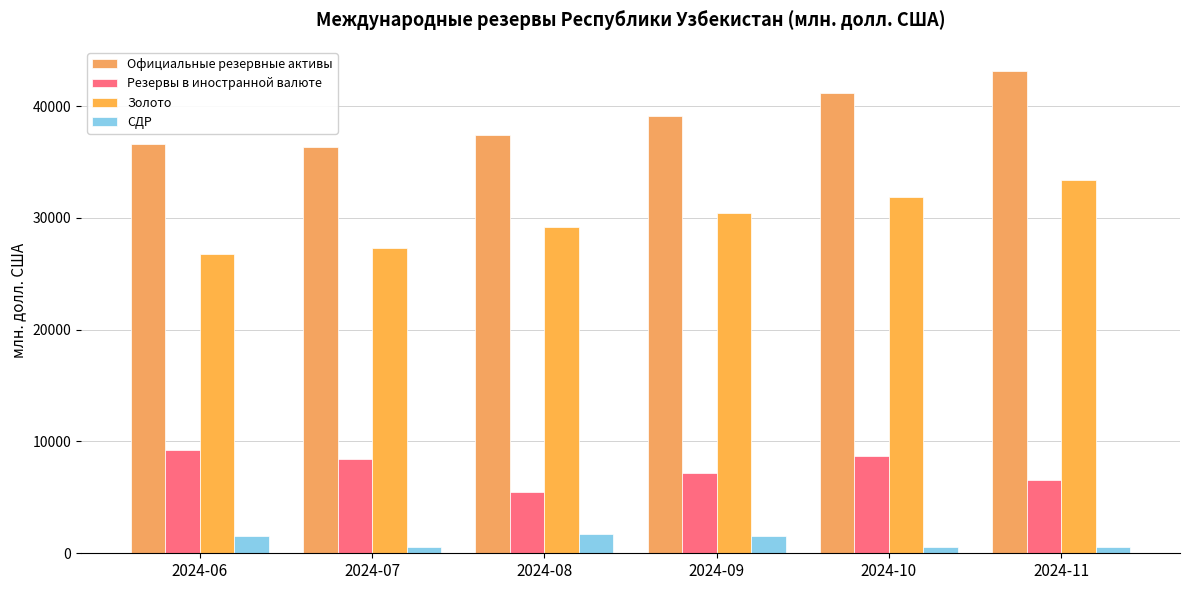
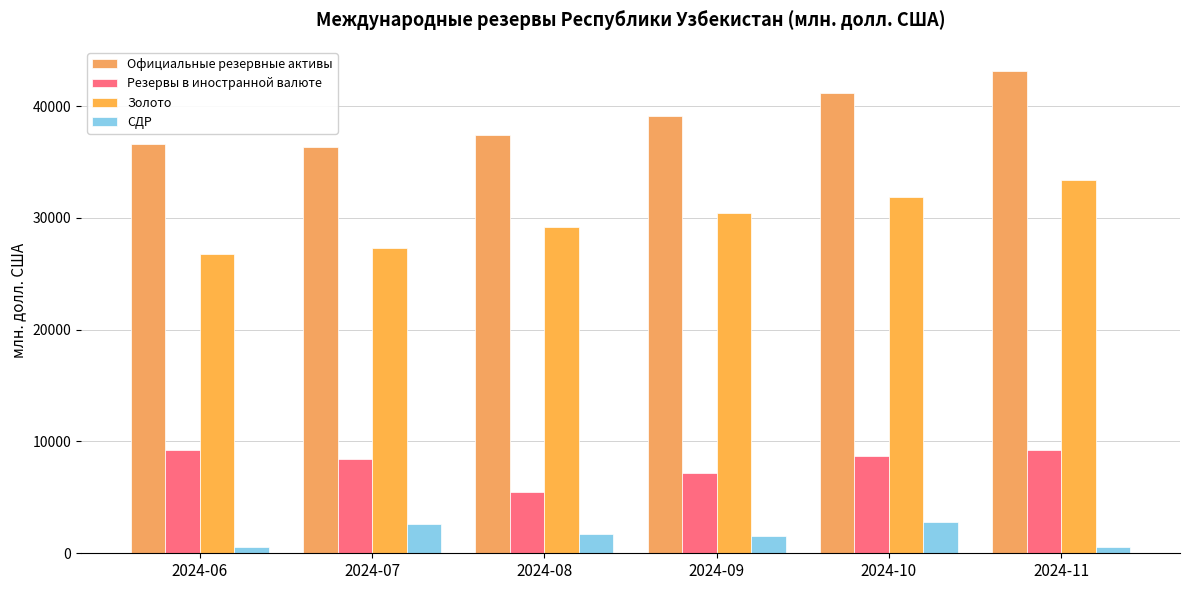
  {
    "Резервы в иностранной валюте": {
      "2024-06": 9300,
      "2024-07": 8500,
      "2024-08": 5500,
      "2024-09": 7100,
      "2024-10": 8700,
-     "2024-11": 6600
+     "2024-11": 9200
    },
    "СДР": {
-     "2024-06": 1500,
-     "2024-07": 600,
+     "2024-06": 600,
+     "2024-07": 2600,
      "2024-08": 1700,
      "2024-09": 1500,
-     "2024-10": 600,
+     "2024-10": 2800,
      "2024-11": 600
    }
  }
